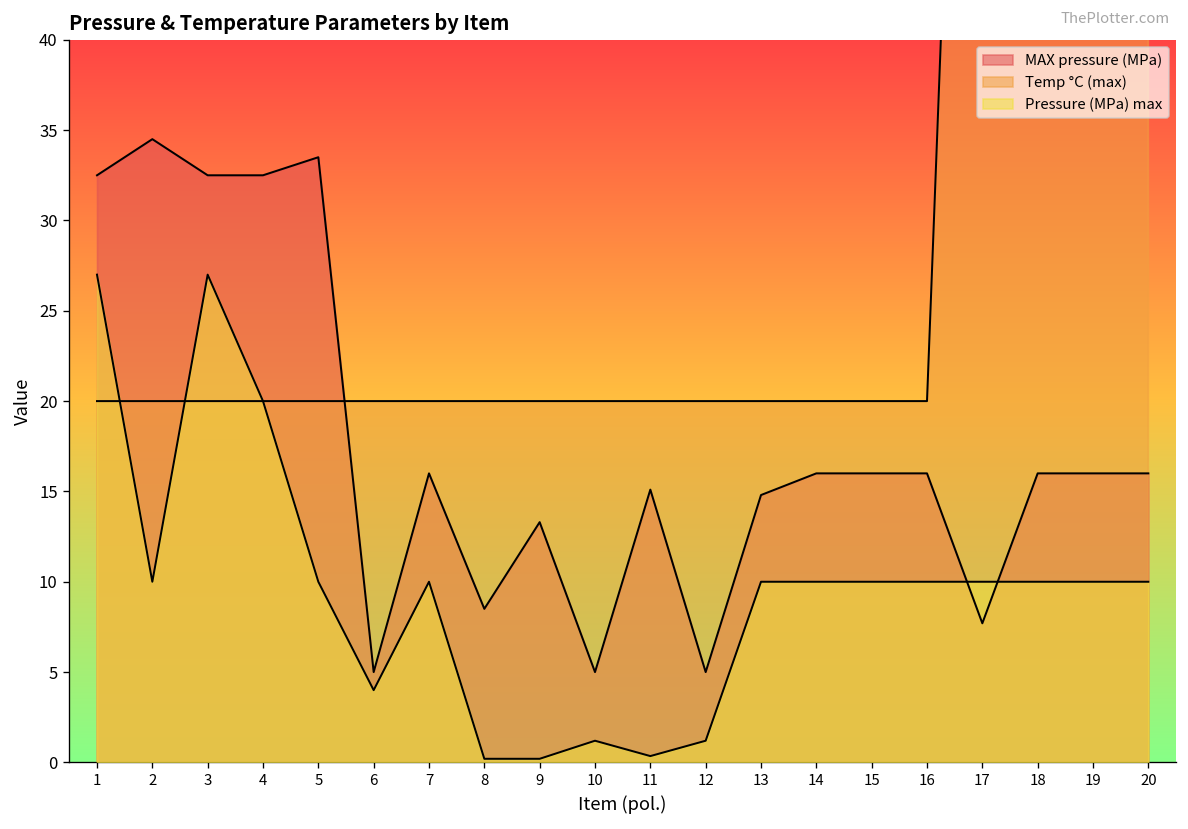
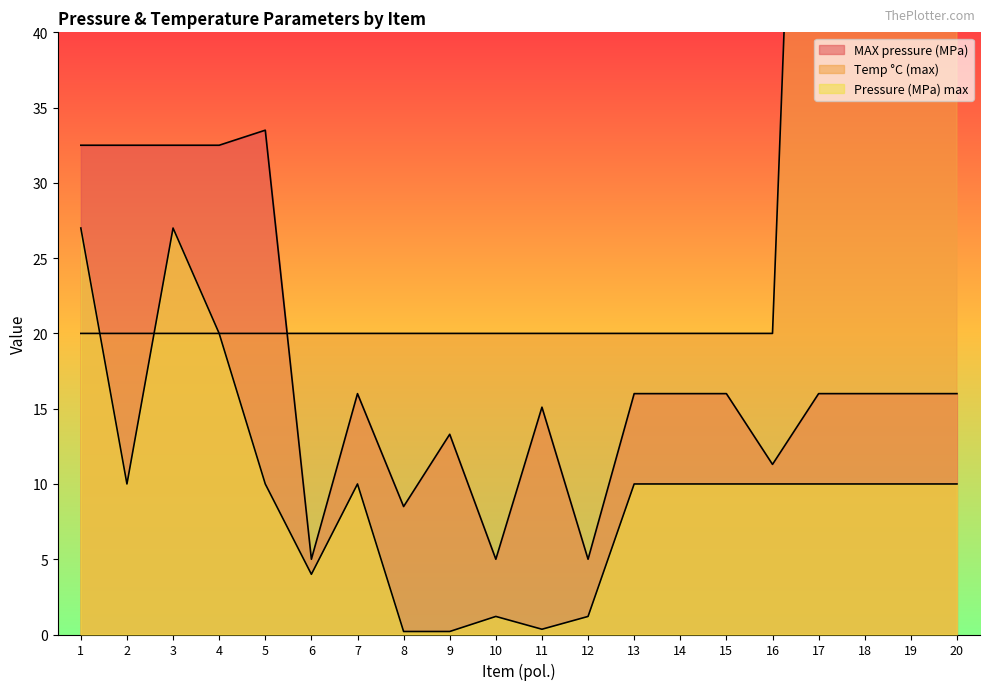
  {
    "MAX pressure (MPa)": {
      "1": 32.5,
-     "2": 34.5,
+     "2": 32.5,
      "3": 32.5,
      "4": 32.5,
      "5": 33.5,
      "6": 5.0,
      "7": 16.0,
      "8": 8.5,
      "9": 13.3,
      "10": 5.0,
      "11": 15.1,
      "12": 5.0,
-     "13": 14.8,
+     "13": 16.0,
      "14": 16.0,
      "15": 16.0,
-     "16": 16.0,
-     "17": 7.7,
+     "16": 11.3,
+     "17": 16.0,
      "18": 16.0,
      "19": 16.0,
      "20": 16.0
    }
  }
